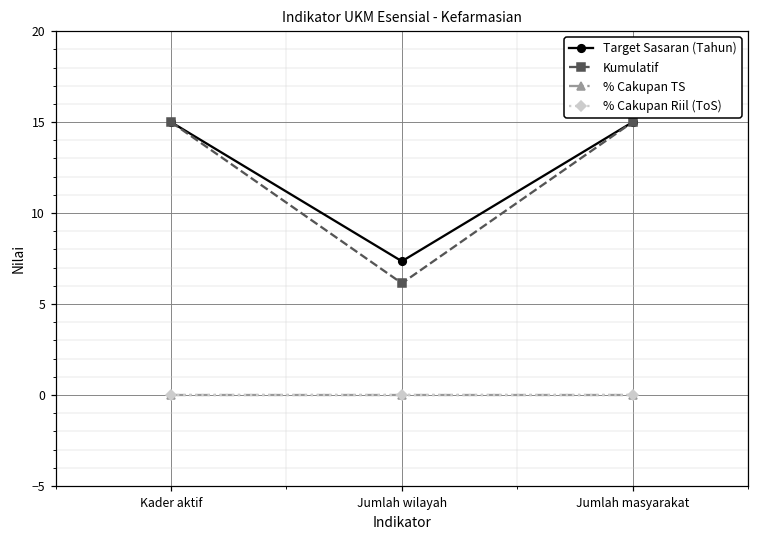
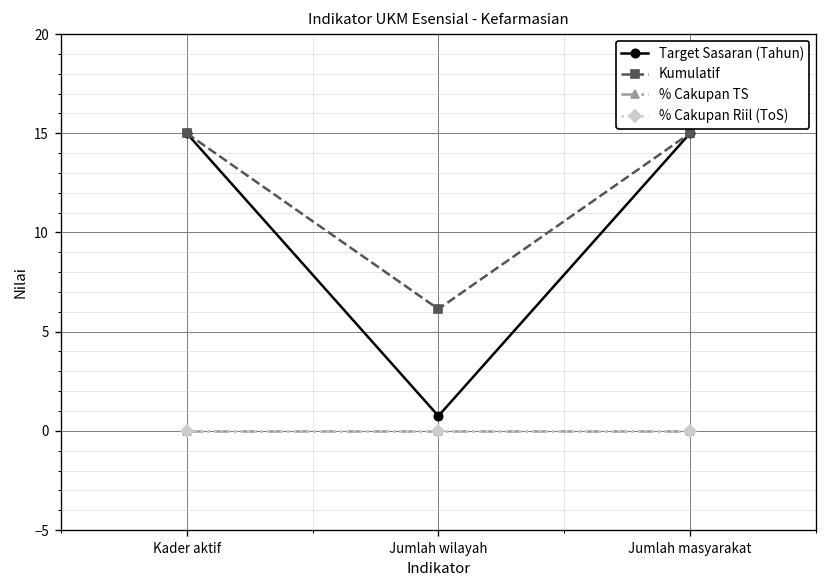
  {
    "Target Sasaran (Tahun)": {
-     "Jumlah wilayah": 7.4
+     "Jumlah wilayah": 0.8
    },
    "Kumulatif": {
      "Jumlah wilayah": 6.1
    },
    "% Cakupan Riil (ToS)": {
      "Kader aktif": 0.0,
      "Jumlah wilayah": 0.0,
      "Jumlah masyarakat": 0.0
    }
  }
